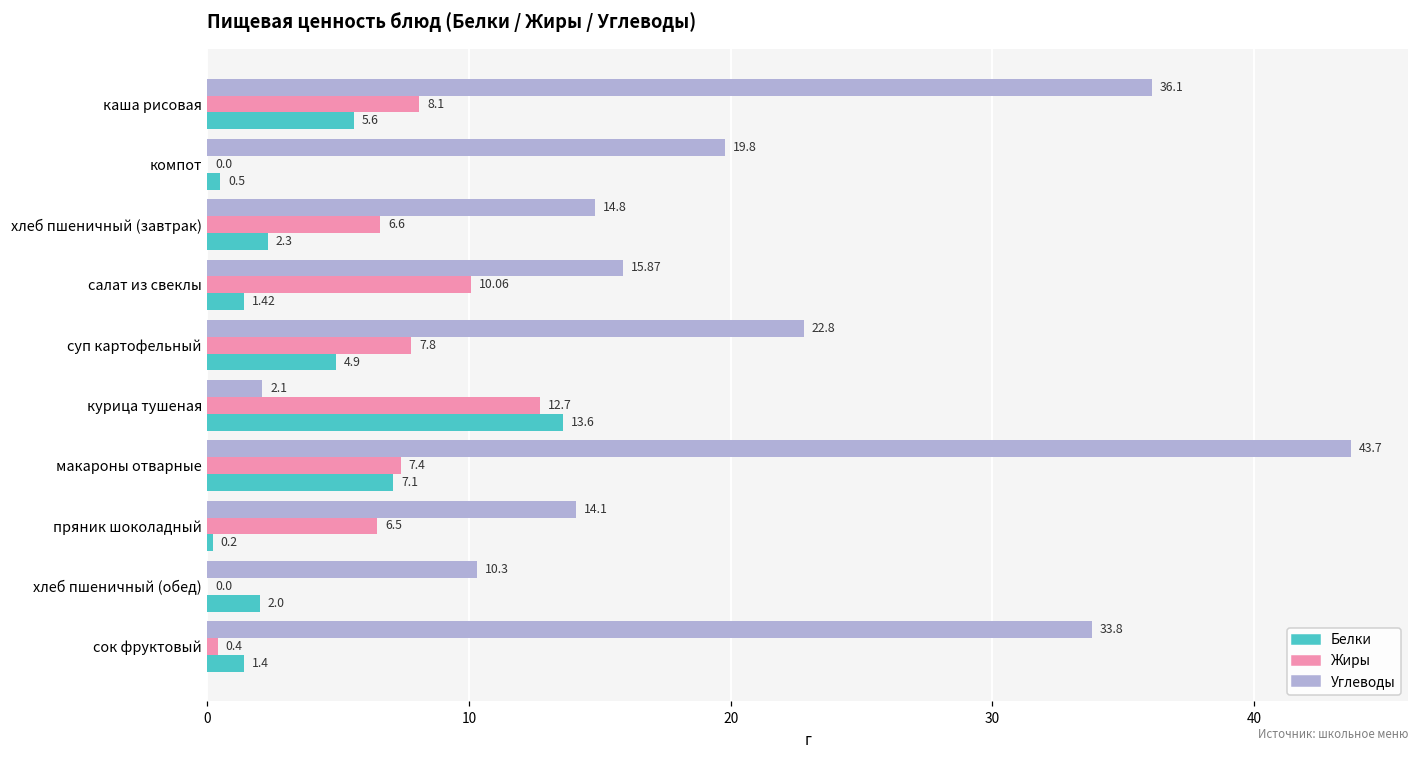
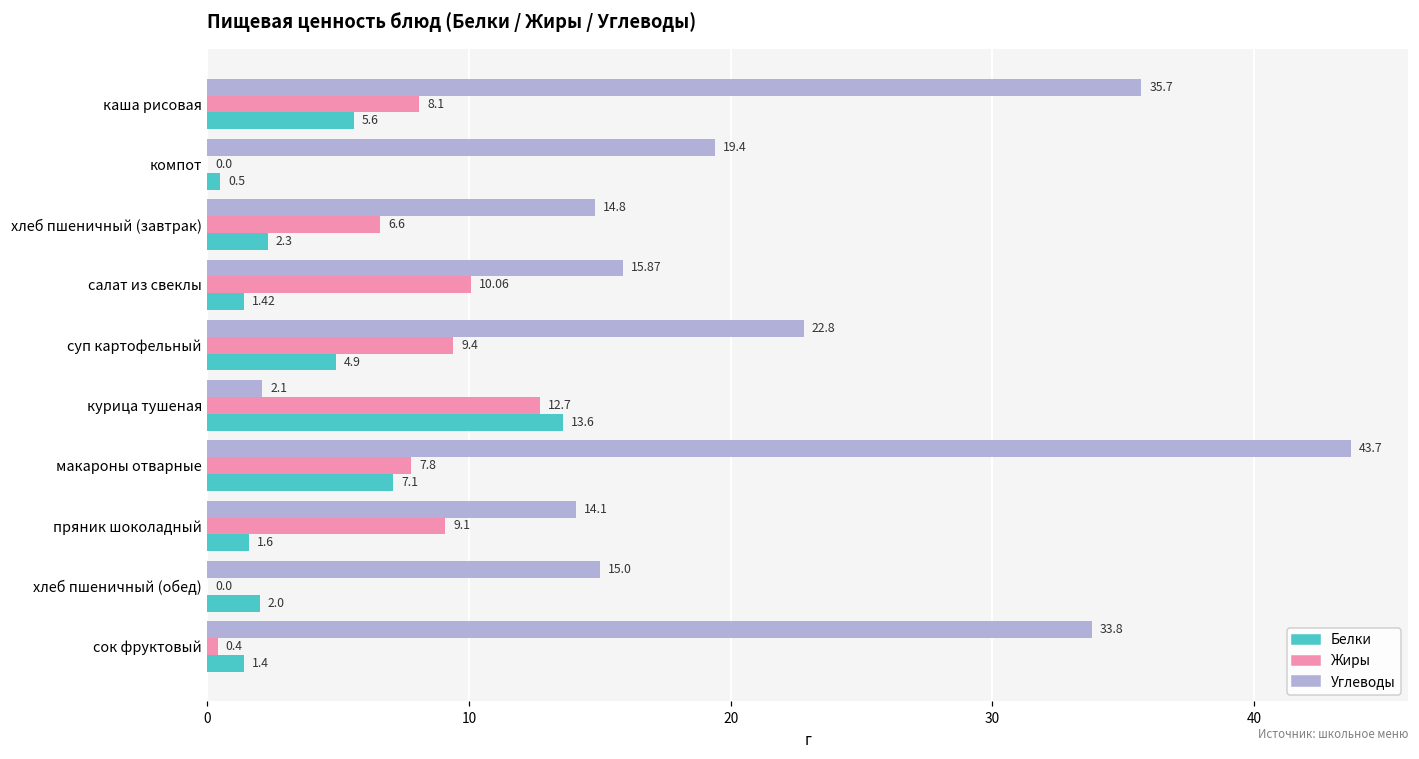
  {
    "Белки": {
      "каша рисовая": 5.6,
      "компот": 0.5,
      "хлеб пшеничный (завтрак)": 2.3,
      "салат из свеклы": 1.42,
      "суп картофельный": 4.9,
      "курица тушеная": 13.6,
      "макароны отварные": 7.1,
-     "пряник шоколадный": 0.2,
+     "пряник шоколадный": 1.6,
      "хлеб пшеничный (обед)": 2.0,
      "сок фруктовый": 1.4
    },
    "Жиры": {
      "каша рисовая": 8.1,
      "компот": 0.0,
      "хлеб пшеничный (завтрак)": 6.6,
      "салат из свеклы": 10.06,
-     "суп картофельный": 7.8,
+     "суп картофельный": 9.4,
      "курица тушеная": 12.7,
-     "макароны отварные": 7.4,
-     "пряник шоколадный": 6.5,
+     "макароны отварные": 7.8,
+     "пряник шоколадный": 9.1,
      "хлеб пшеничный (обед)": 0.0,
      "сок фруктовый": 0.4
    },
    "Углеводы": {
-     "каша рисовая": 36.1,
-     "компот": 19.8,
+     "каша рисовая": 35.7,
+     "компот": 19.4,
      "хлеб пшеничный (завтрак)": 14.8,
      "салат из свеклы": 15.87,
      "суп картофельный": 22.8,
      "курица тушеная": 2.1,
      "макароны отварные": 43.7,
      "пряник шоколадный": 14.1,
-     "хлеб пшеничный (обед)": 10.3,
+     "хлеб пшеничный (обед)": 15.0,
      "сок фруктовый": 33.8
    }
  }
